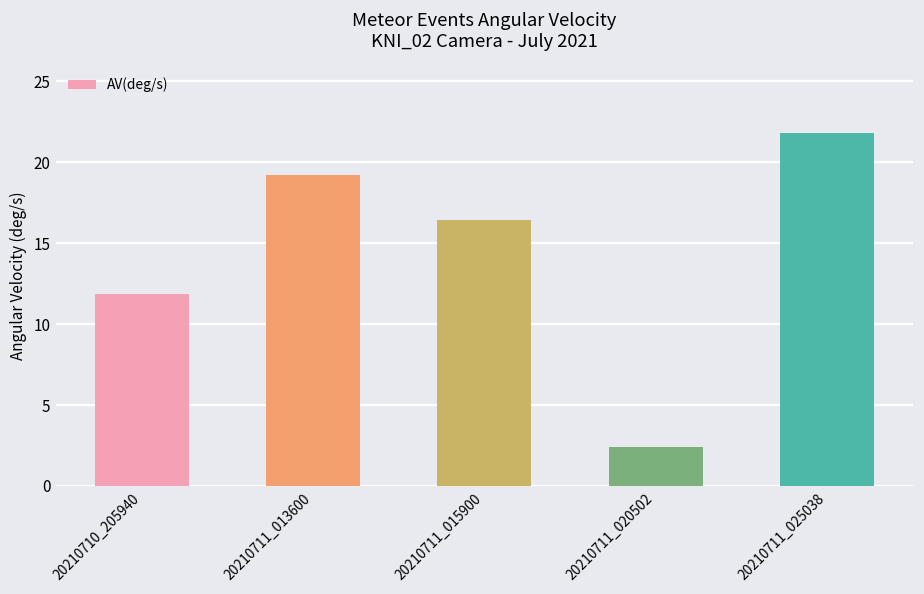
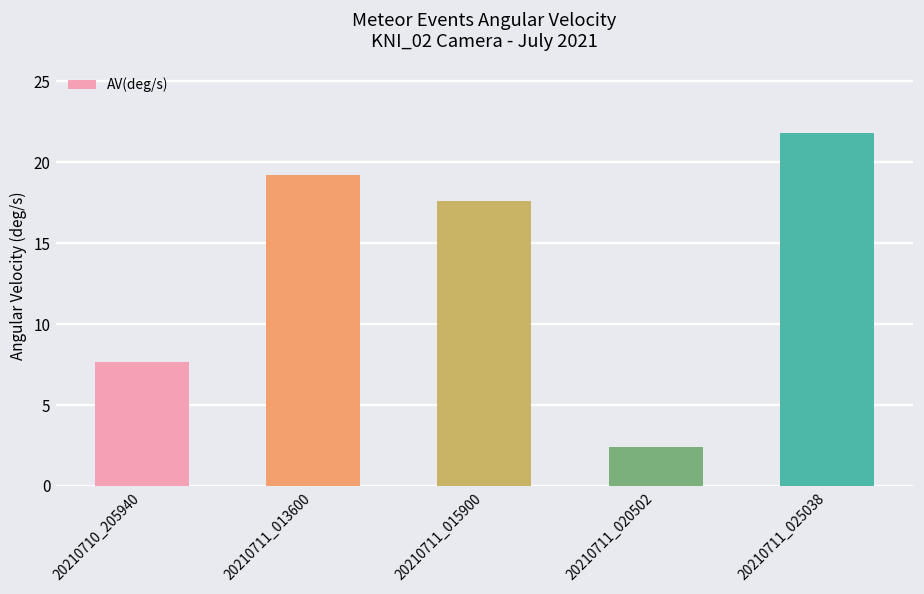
  {
-   "20210710_205940": 11.9,
+   "20210710_205940": 7.6,
    "20210711_013600": 19.2,
-   "20210711_015900": 16.4,
+   "20210711_015900": 17.6,
    "20210711_020502": 2.4,
    "20210711_025038": 21.8
  }
